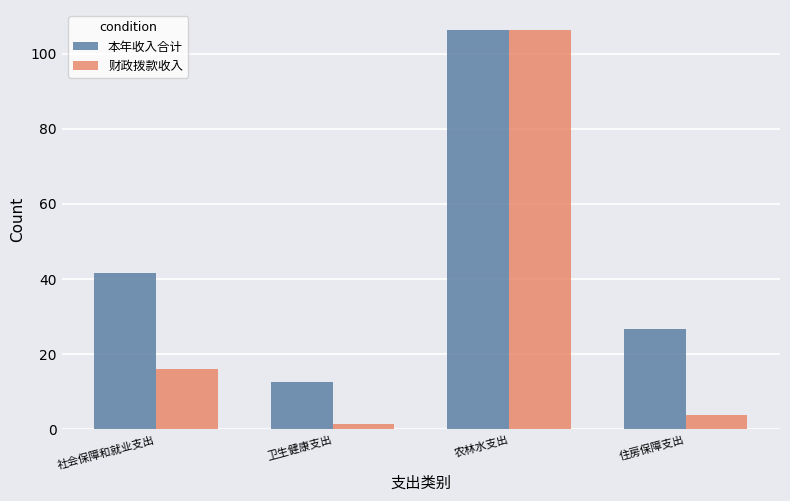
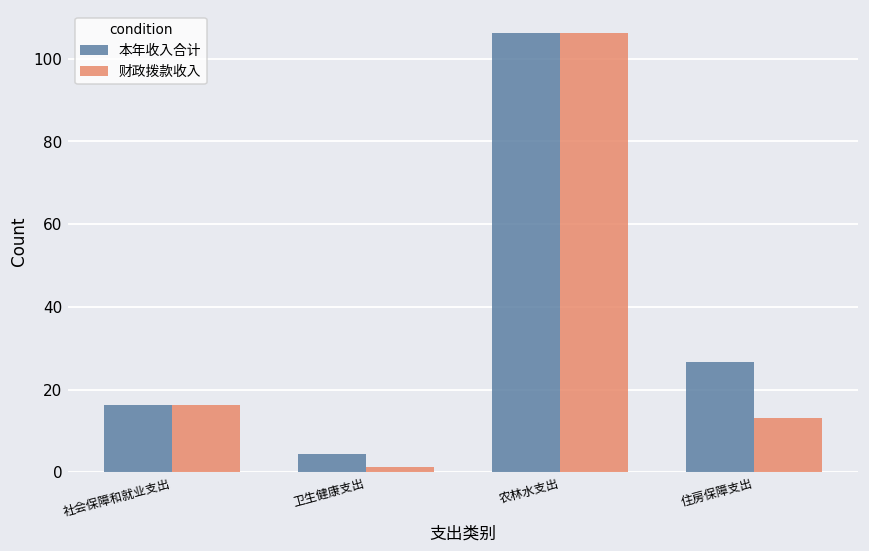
  {
    "本年收入合计": {
-     "社会保障和就业支出": 42,
-     "卫生健康支出": 13,
+     "社会保障和就业支出": 16,
+     "卫生健康支出": 4,
      "农林水支出": 106,
      "住房保障支出": 27
    },
    "财政拨款收入": {
      "社会保障和就业支出": 16,
      "卫生健康支出": 1,
      "农林水支出": 106,
-     "住房保障支出": 4
+     "住房保障支出": 13
    }
  }
